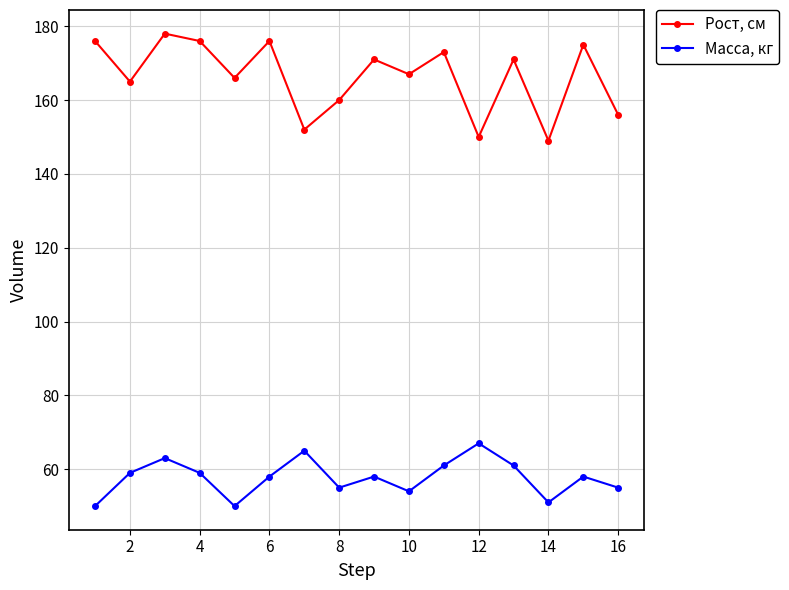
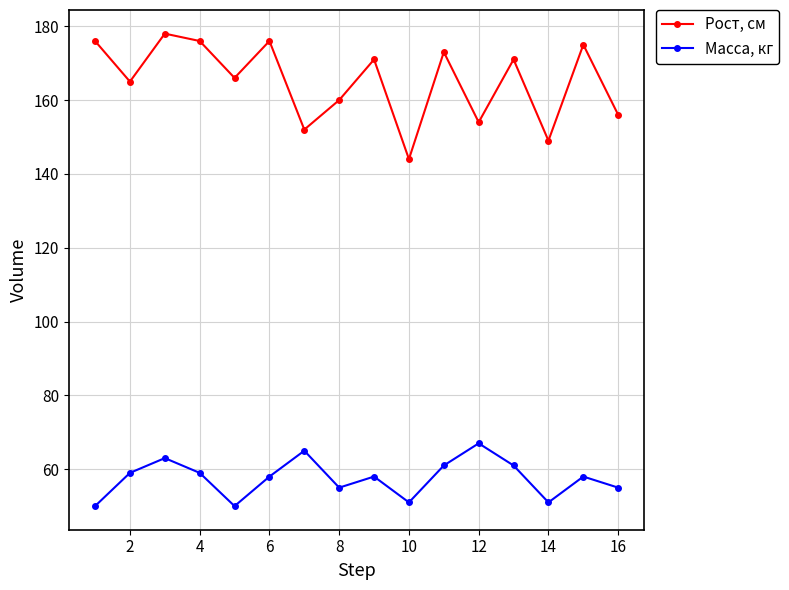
  {
    "Рост, см": {
      "2": 165,
      "4": 176,
      "6": 176,
      "8": 160,
-     "10": 167,
-     "12": 150,
+     "10": 144,
+     "12": 154,
      "14": 149,
      "16": 156
    },
    "Масса, кг": {
      "2": 59,
      "4": 59,
      "6": 58,
      "8": 55,
-     "10": 54,
+     "10": 51,
      "12": 67,
      "14": 51,
      "16": 55
    }
  }
